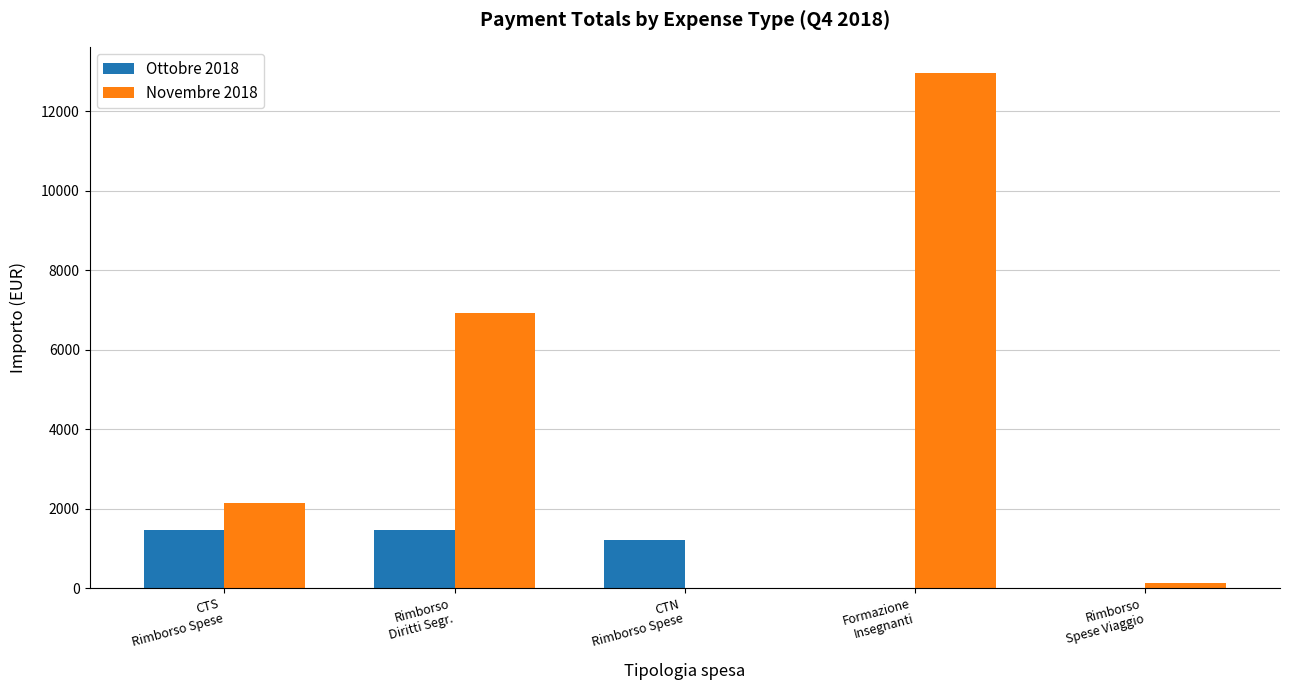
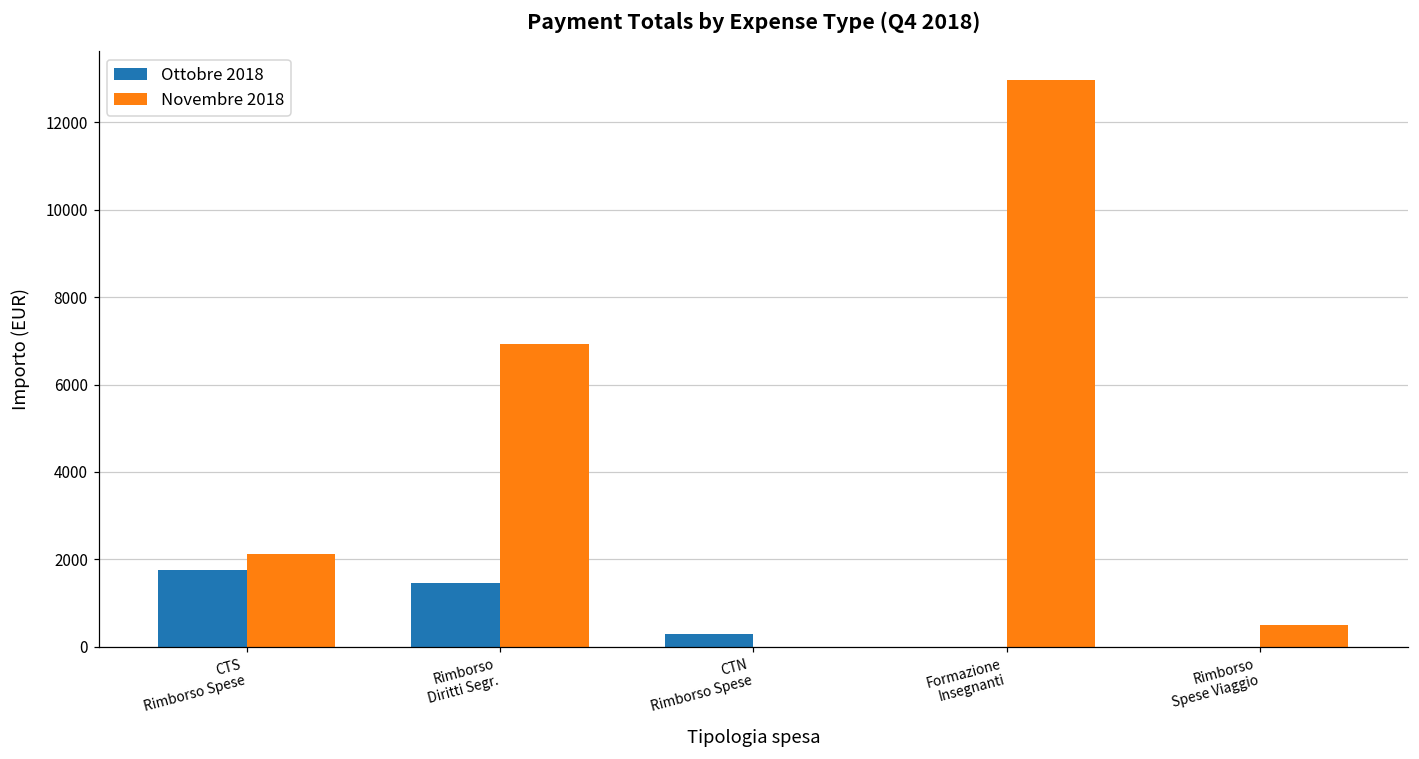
  {
    "Ottobre 2018": {
-     "CTS Rimborso Spese": 1500,
+     "CTS Rimborso Spese": 1800,
      "Rimborso Diritti Segr.": 1500,
-     "CTN Rimborso Spese": 1200,
+     "CTN Rimborso Spese": 300,
      "Formazione Insegnanti": 0,
      "Rimborso Spese Viaggio": 0
    },
    "Novembre 2018": {
      "CTS Rimborso Spese": 2100,
      "Rimborso Diritti Segr.": 6900,
      "CTN Rimborso Spese": 0,
      "Formazione Insegnanti": 13000,
-     "Rimborso Spese Viaggio": 100
+     "Rimborso Spese Viaggio": 500
    }
  }
